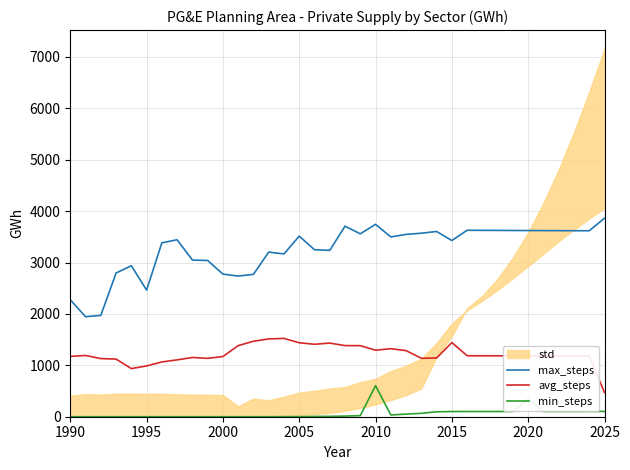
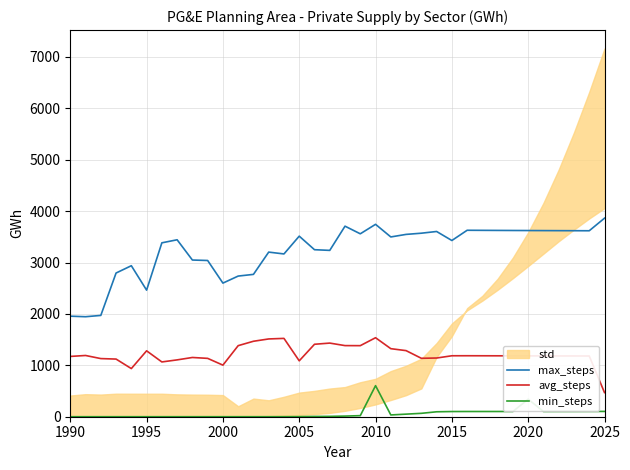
  {
    "max_steps": {
-     "1990": 2300,
+     "1990": 2000,
      "1995": 2500,
-     "2000": 2800,
+     "2000": 2600,
      "2005": 3500,
      "2010": 3700,
      "2015": 3400,
      "2025": 3900
    },
    "avg_steps": {
      "1990": 1200,
-     "1995": 1000,
-     "2000": 1200,
-     "2005": 1400,
-     "2010": 1300,
-     "2015": 1400,
+     "1995": 1300,
+     "2000": 1000,
+     "2005": 1100,
+     "2010": 1500,
+     "2015": 1200,
      "2025": 500
    },
    "min_steps": {
      "1990": 0,
      "1995": 0,
      "2000": 0,
      "2005": 0,
      "2010": 600,
      "2015": 100,
      "2025": 100
    }
  }
